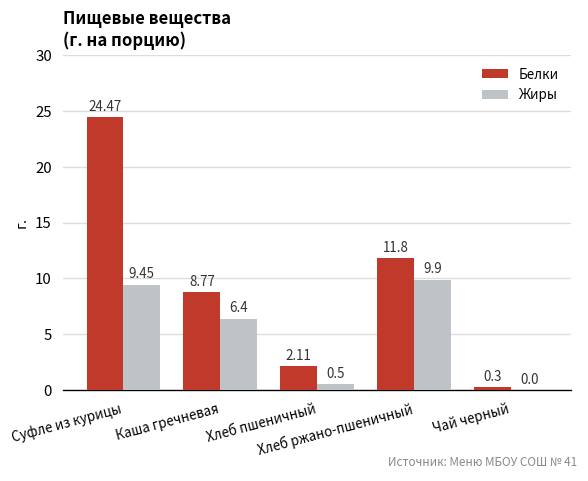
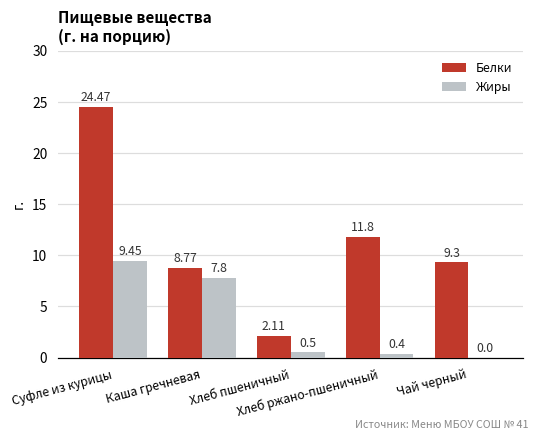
  {
    "Белки": {
      "Суфле из курицы": 24.47,
      "Каша гречневая": 8.77,
      "Хлеб пшеничный": 2.11,
      "Хлеб ржано-пшеничный": 11.8,
-     "Чай черный": 0.3
+     "Чай черный": 9.3
    },
    "Жиры": {
      "Суфле из курицы": 9.45,
-     "Каша гречневая": 6.4,
+     "Каша гречневая": 7.8,
      "Хлеб пшеничный": 0.5,
-     "Хлеб ржано-пшеничный": 9.9,
+     "Хлеб ржано-пшеничный": 0.4,
      "Чай черный": 0.0
    }
  }
